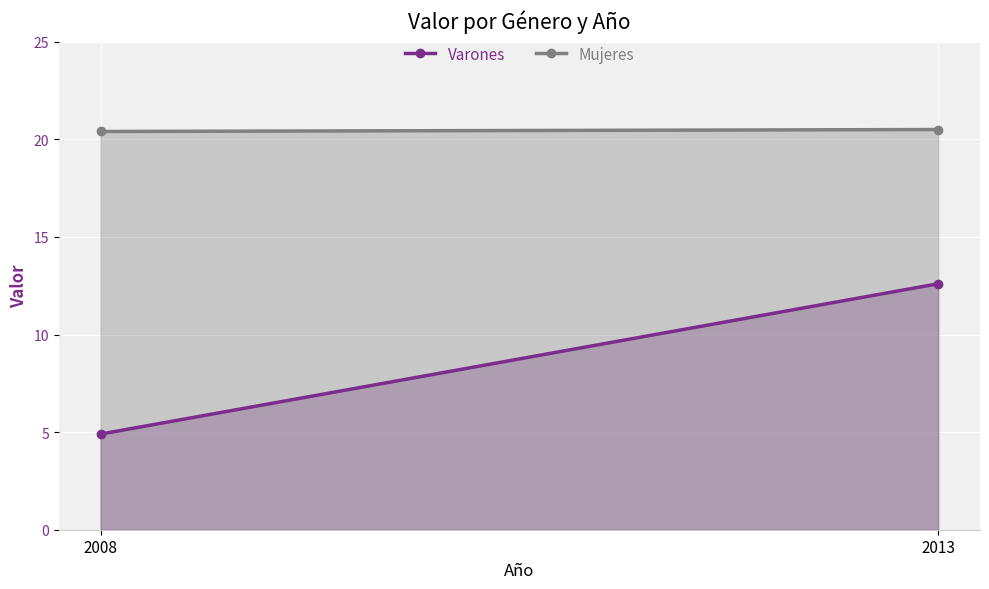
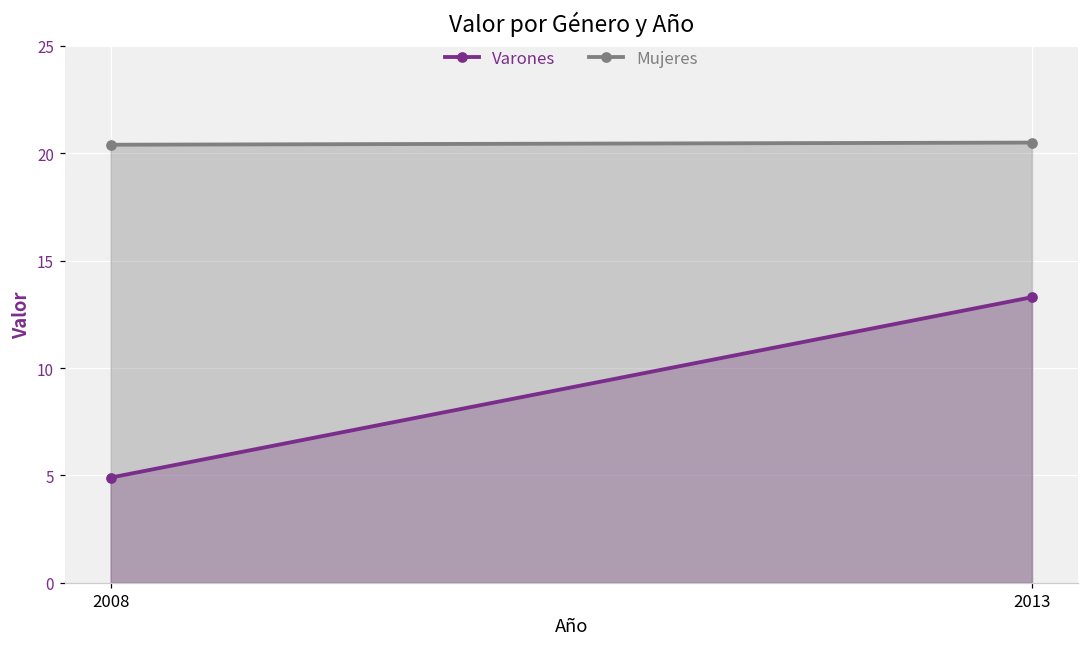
  {
    "Varones": {
      "2008": 4.9,
-     "2013": 12.6
+     "2013": 13.3
    },
    "Mujeres": {
      "2008": 20.4,
      "2013": 20.5
    }
  }
